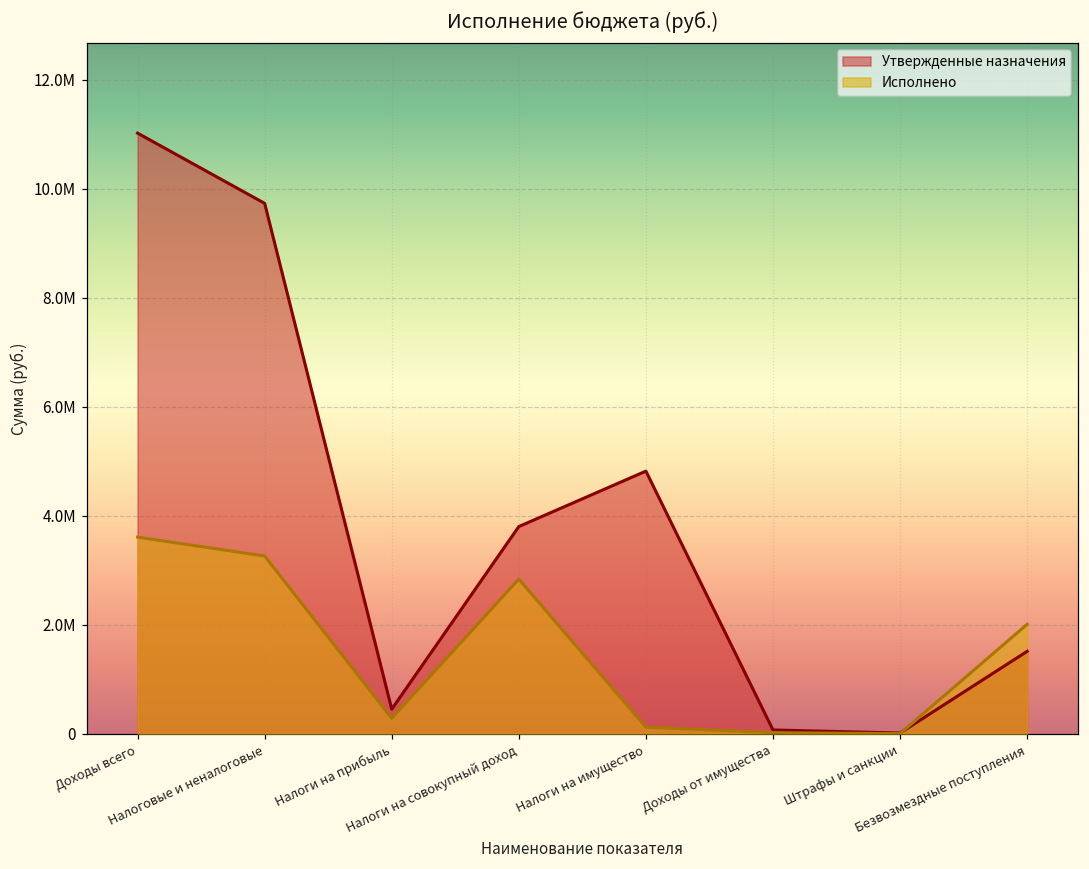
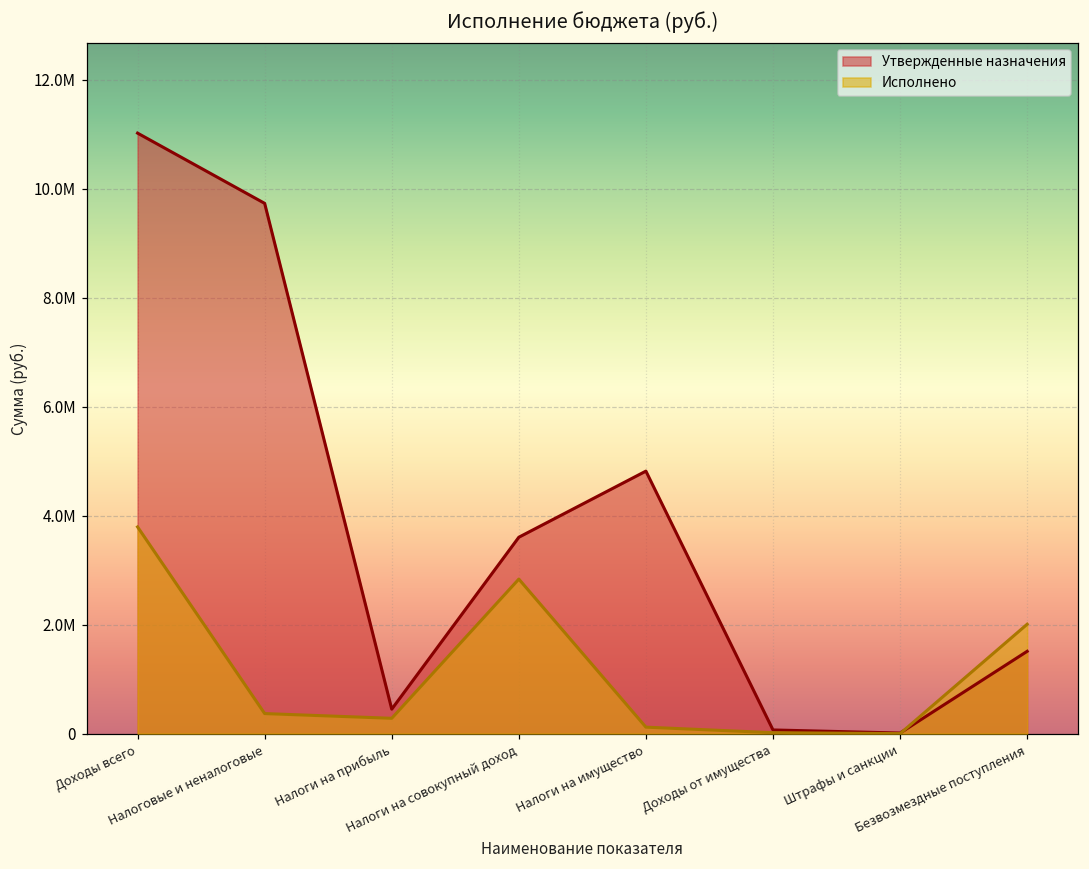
  {
    "Утвержденные назначения": {
      "Доходы всего": 11000000,
      "Налоговые и неналоговые": 9700000,
      "Налоги на прибыль": 400000,
-     "Налоги на совокупный доход": 3800000,
+     "Налоги на совокупный доход": 3600000,
      "Налоги на имущество": 4800000,
      "Безвозмездные поступления": 1500000
    },
    "Исполнено": {
-     "Доходы всего": 3600000,
-     "Налоговые и неналоговые": 3300000,
+     "Доходы всего": 3800000,
+     "Налоговые и неналоговые": 400000,
      "Налоги на прибыль": 300000,
      "Налоги на совокупный доход": 2800000,
      "Налоги на имущество": 100000,
      "Безвозмездные поступления": 2000000
    }
  }
